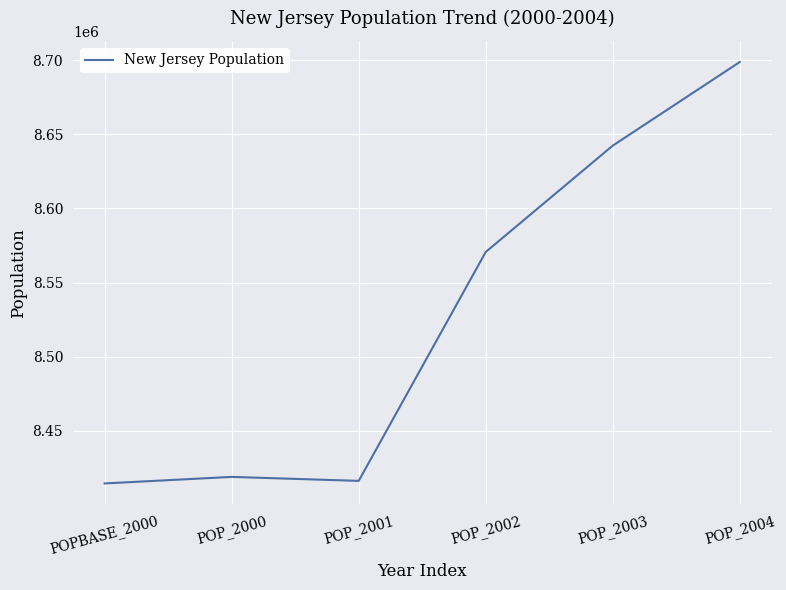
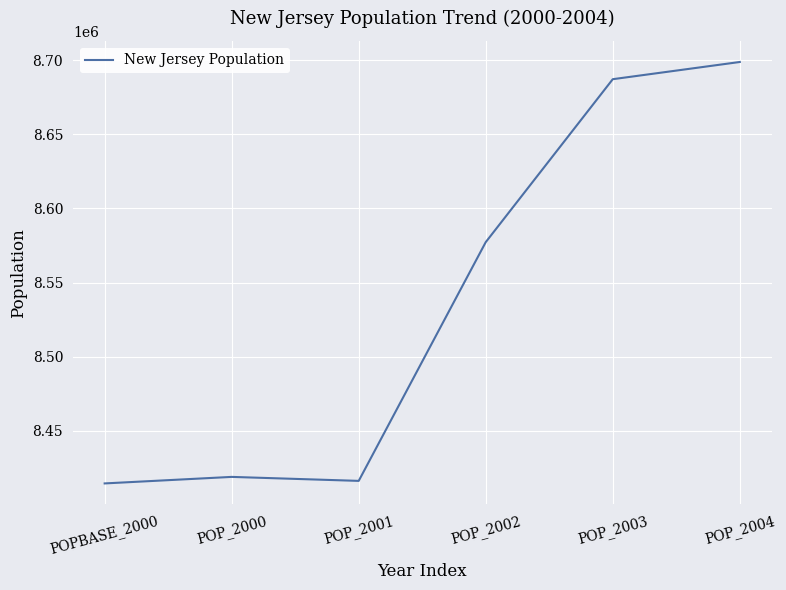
  {
    "POPBASE_2000": 8414000,
    "POP_2000": 8419000,
    "POP_2001": 8416000,
-   "POP_2002": 8571000,
-   "POP_2003": 8642000,
+   "POP_2002": 8577000,
+   "POP_2003": 8687000,
    "POP_2004": 8699000
  }
